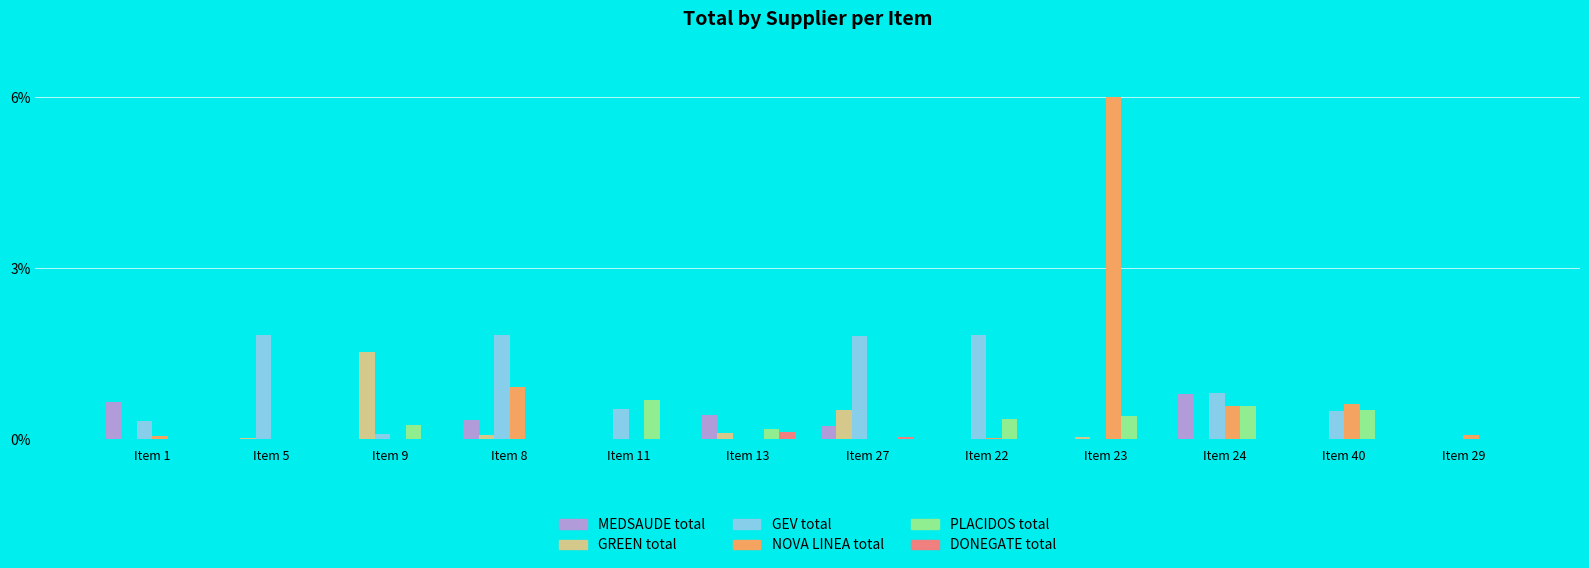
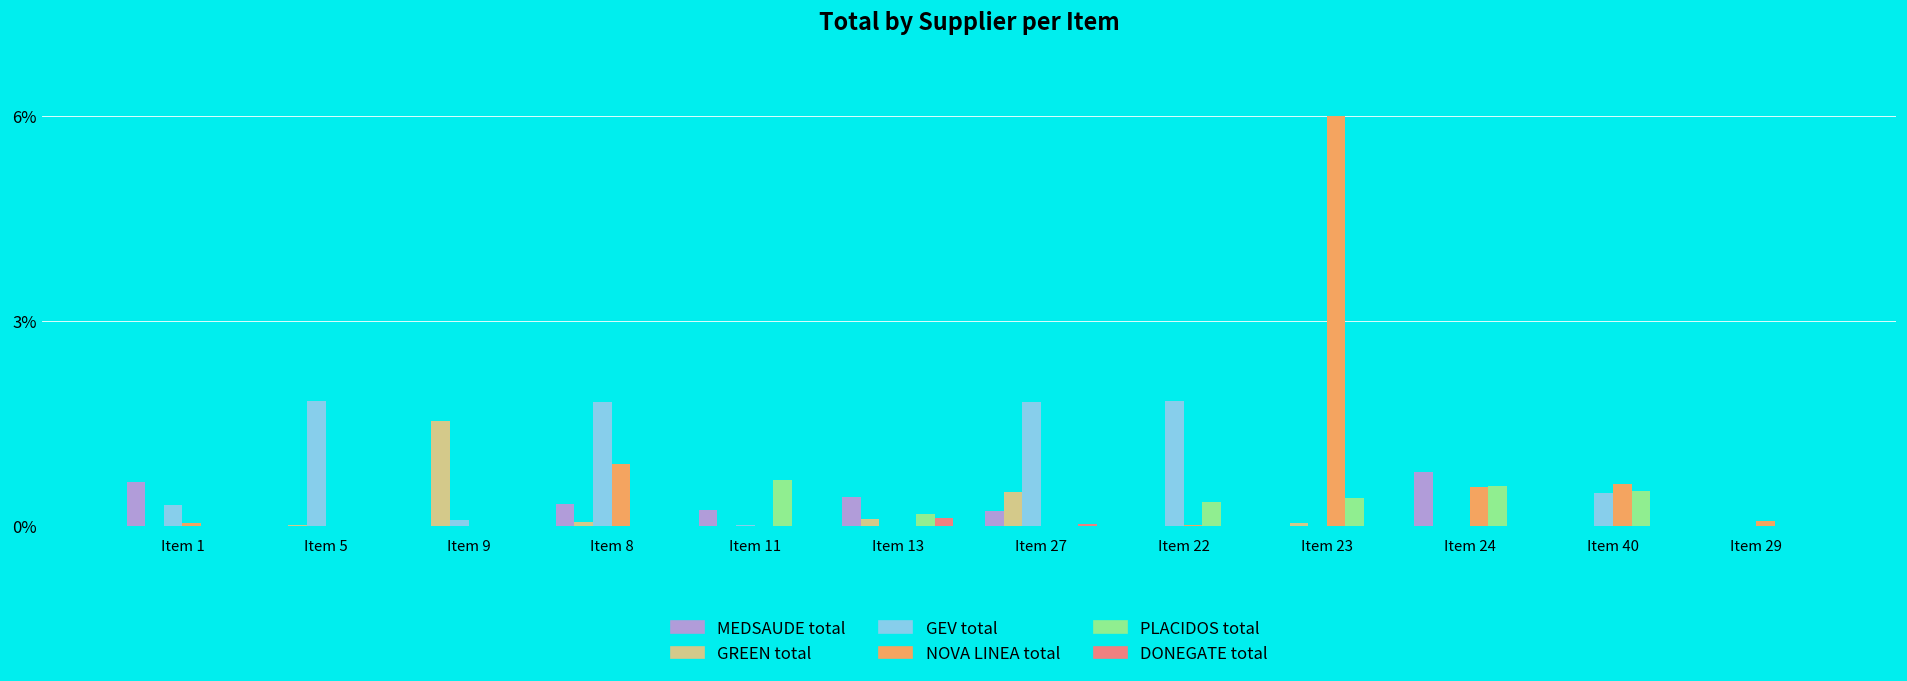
  {
    "MEDSAUDE total": {
      "Item 1": "0.7%",
      "Item 5": "0.0%",
      "Item 9": "0.0%",
      "Item 8": "0.3%",
-     "Item 11": "0.0%",
+     "Item 11": "0.2%",
      "Item 13": "0.4%",
      "Item 27": "0.2%",
      "Item 22": "0.0%",
      "Item 23": "0.0%",
      "Item 24": "0.8%",
      "Item 40": "0.0%",
      "Item 29": "0.0%"
    },
    "GREEN total": {
      "Item 1": "0.0%",
      "Item 9": "1.5%",
      "Item 8": "0.1%",
      "Item 11": "0.0%",
      "Item 13": "0.1%",
      "Item 27": "0.5%",
      "Item 22": "0.0%",
      "Item 23": "0.0%",
      "Item 24": "0.0%",
      "Item 40": "0.0%",
      "Item 29": "0.0%"
    },
    "GEV total": {
      "Item 1": "0.3%",
      "Item 5": "1.8%",
      "Item 9": "0.1%",
      "Item 8": "1.8%",
-     "Item 11": "0.5%",
+     "Item 11": "0.0%",
      "Item 13": "0.0%",
      "Item 27": "1.8%",
      "Item 22": "1.8%",
      "Item 23": "0.0%",
-     "Item 24": "0.8%",
+     "Item 24": "0.0%",
      "Item 40": "0.5%",
      "Item 29": "0.0%"
    },
    "PLACIDOS total": {
      "Item 1": "0.0%",
      "Item 5": "0.0%",
-     "Item 9": "0.3%",
+     "Item 9": "0.0%",
      "Item 8": "0.0%",
      "Item 11": "0.7%",
      "Item 13": "0.2%",
      "Item 27": "0.0%",
      "Item 22": "0.4%",
      "Item 23": "0.4%",
      "Item 24": "0.6%",
      "Item 40": "0.5%",
      "Item 29": "0.0%"
    }
  }
